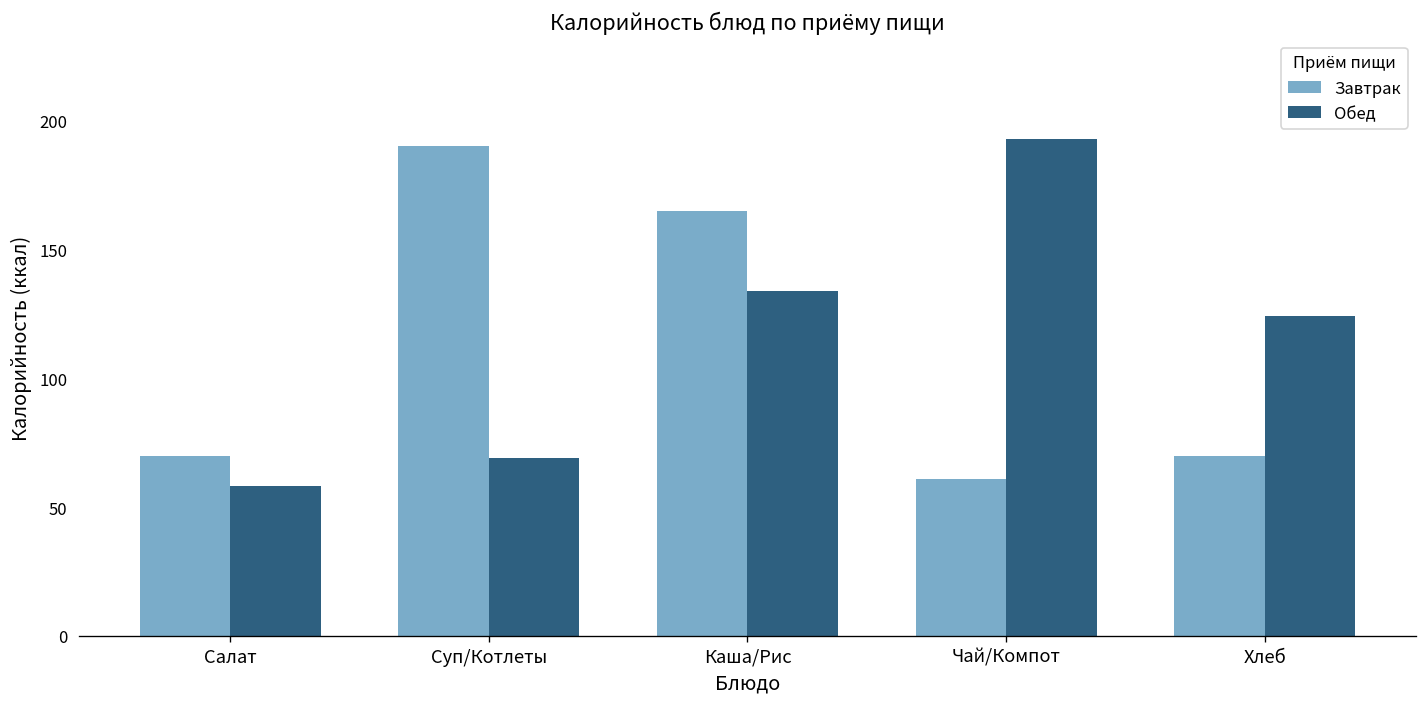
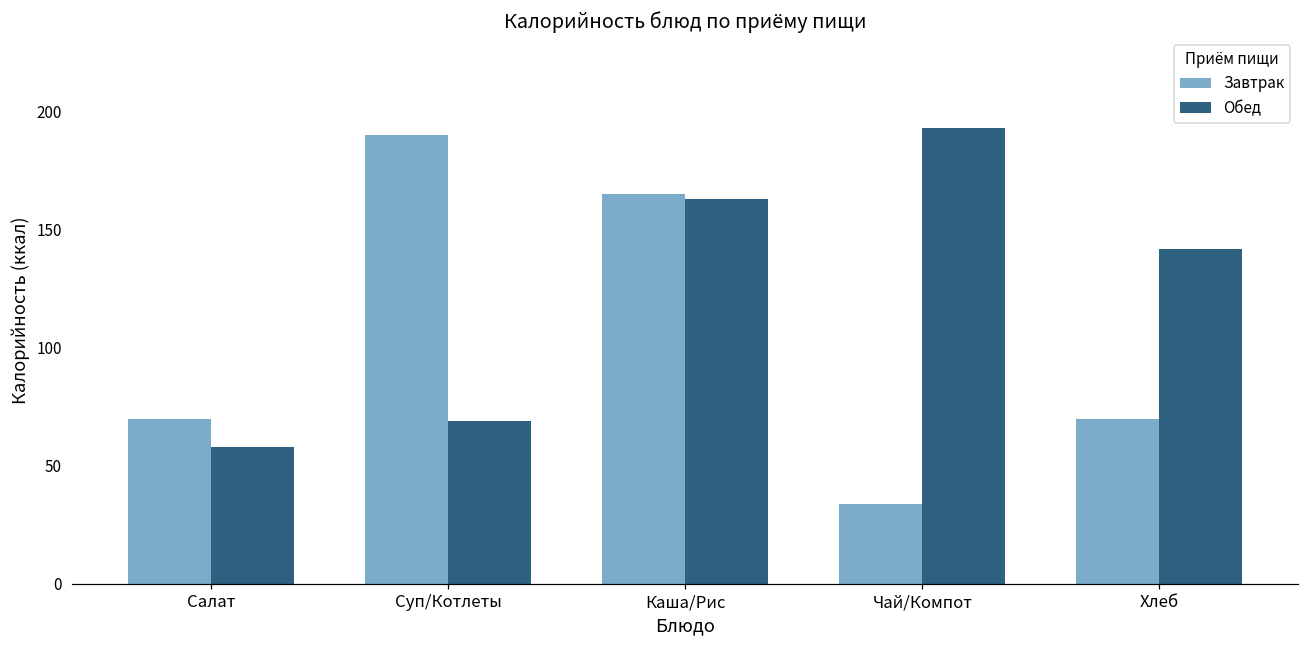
  {
    "Завтрак": {
      "Салат": 70,
      "Суп/Котлеты": 190,
      "Каша/Рис": 165,
-     "Чай/Компот": 61,
+     "Чай/Компот": 34,
      "Хлеб": 70
    },
    "Обед": {
      "Салат": 58,
      "Суп/Котлеты": 69,
-     "Каша/Рис": 134,
+     "Каша/Рис": 163,
      "Чай/Компот": 193,
-     "Хлеб": 124
+     "Хлеб": 142
    }
  }
